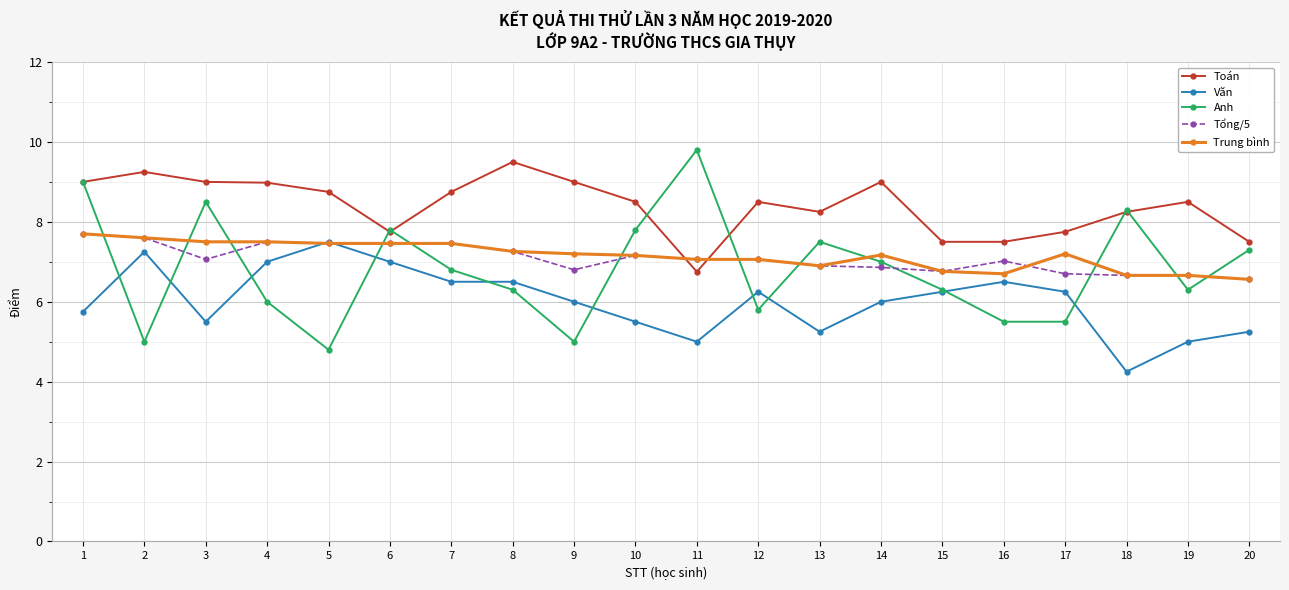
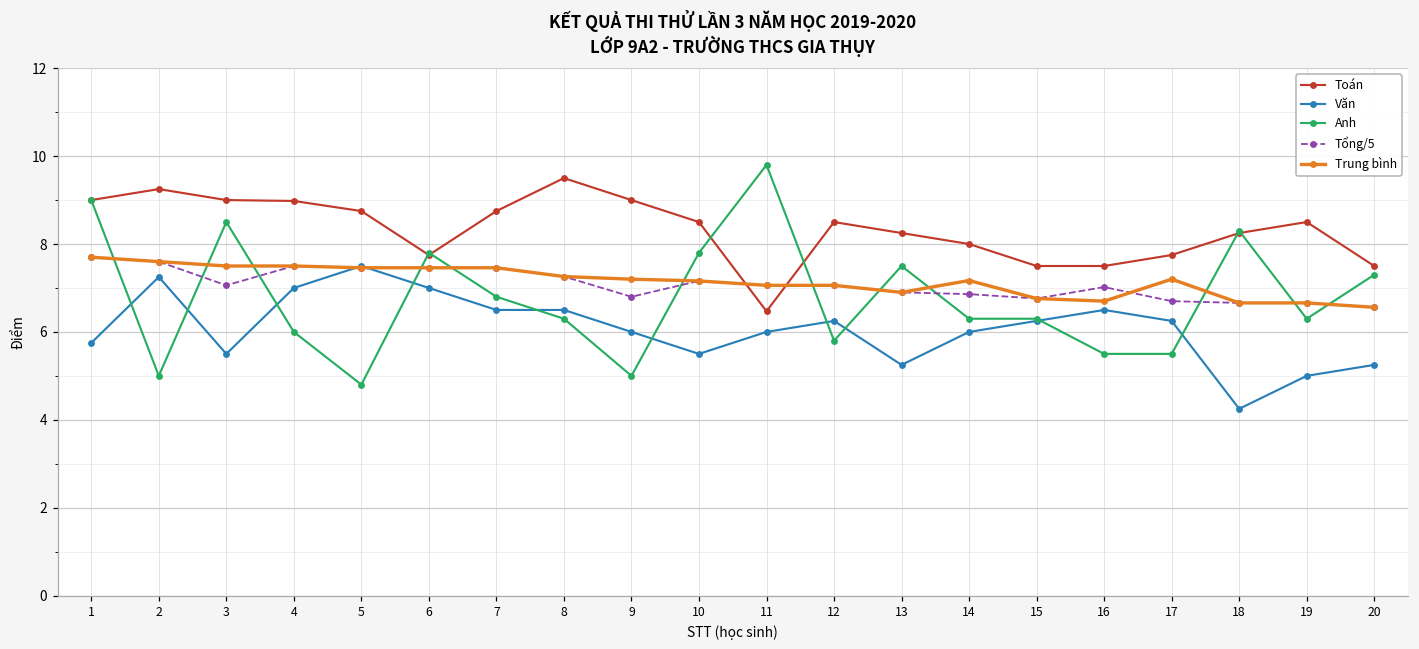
  {
    "Toán": {
      "2": 9.3,
      "3": 9.0,
      "4": 9.0,
      "5": 8.8,
      "7": 8.8,
      "8": 9.5,
      "9": 9.0,
      "10": 8.5,
-     "11": 6.8,
+     "11": 6.5,
      "12": 8.5,
      "13": 8.3,
-     "14": 9,
+     "14": 8,
      "15": 7.5,
      "16": 7.5,
      "17": 7.8,
      "19": 8.5,
      "20": 7.5
    },
    "Văn": {
      "1": 5.8,
      "2": 7.3,
      "3": 5.5,
      "4": 7,
      "6": 7,
      "7": 6.5,
      "8": 6.5,
      "9": 6,
      "10": 5.5,
-     "11": 5,
+     "11": 6,
      "12": 6.3,
      "13": 5.3,
      "14": 6,
      "16": 6.5,
      "17": 6.3,
      "18": 4.3,
      "19": 5,
      "20": 5.3
    },
    "Anh": {
      "2": 5.0,
      "3": 8.5,
      "4": 6.0,
      "5": 4.8,
      "7": 6.8,
      "8": 6.3,
      "9": 5.0,
      "10": 7.8,
      "11": 9.8,
      "12": 5.8,
      "13": 7.5,
-     "14": 7.0,
+     "14": 6.3,
      "16": 5.5,
      "17": 5.5,
      "19": 6.3,
      "20": 7.3
    },
    "Tổng/5": {
      "3": 7.1,
      "9": 6.8,
      "14": 6.9,
      "16": 7.0,
      "17": 6.7
    },
    "Trung bình": {
      "3": 7.5,
      "9": 7.2,
      "14": 7.2,
      "16": 6.7,
      "17": 7.2
    }
  }
